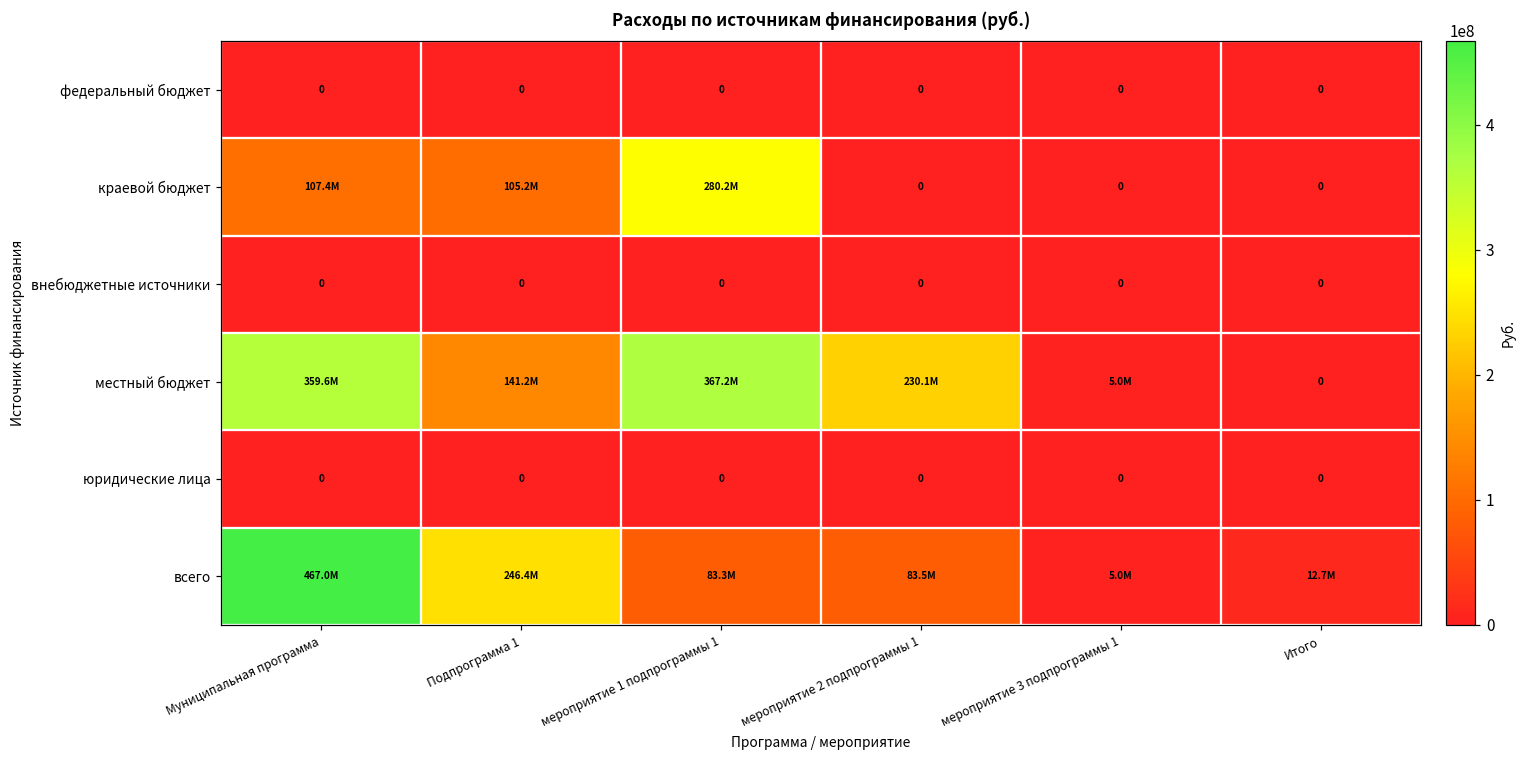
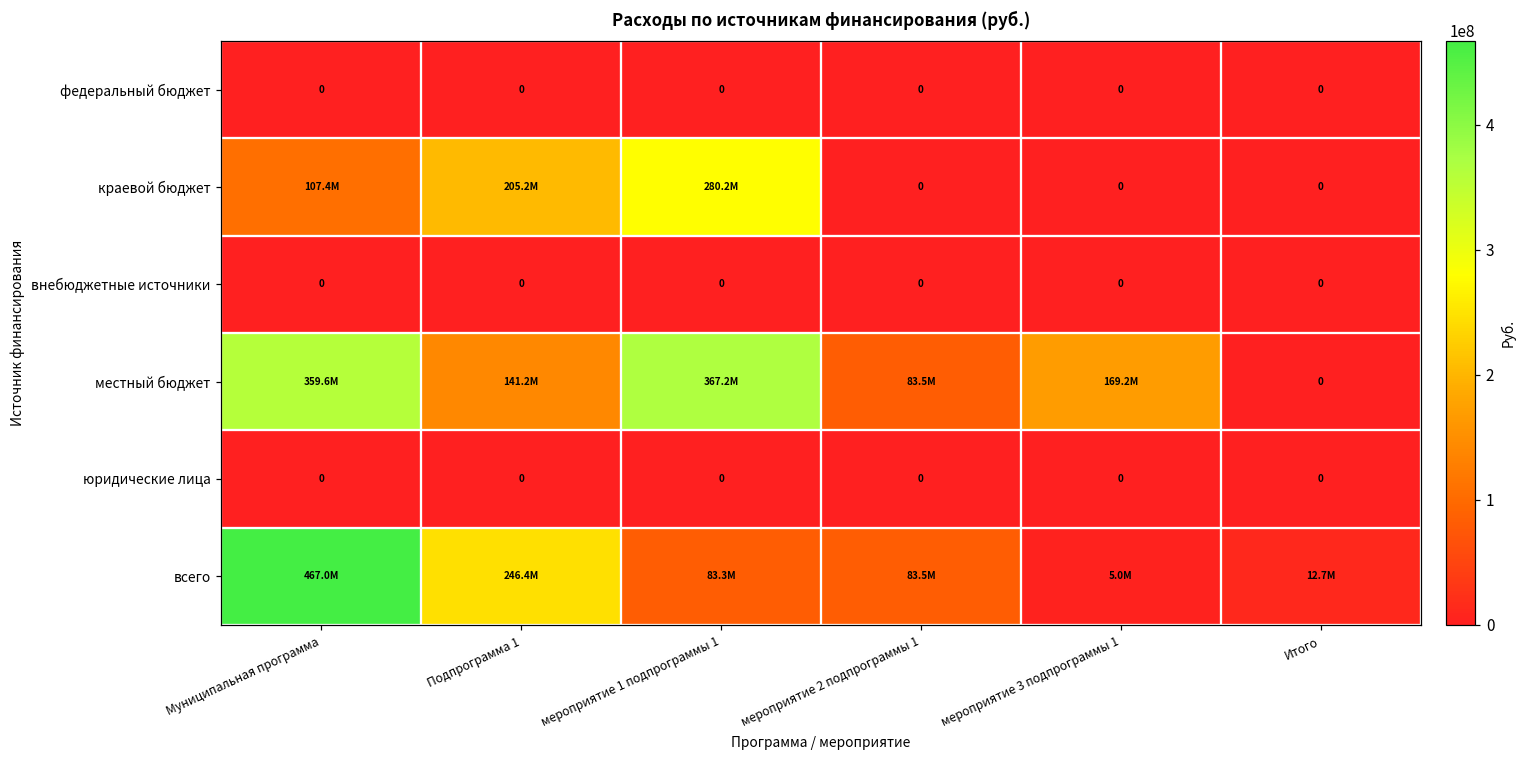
  {
    "федеральный бюджет": {
      "Муниципальная программа": "0",
      "Подпрограмма 1": "0",
      "мероприятие 1 подпрограммы 1": "0",
      "мероприятие 2 подпрограммы 1": "0",
      "мероприятие 3 подпрограммы 1": "0",
      "Итого": "0"
    },
    "краевой бюджет": {
      "Муниципальная программа": "107.4M",
-     "Подпрограмма 1": "105.2M",
+     "Подпрограмма 1": "205.2M",
      "мероприятие 1 подпрограммы 1": "280.2M",
      "мероприятие 2 подпрограммы 1": "0",
      "мероприятие 3 подпрограммы 1": "0",
      "Итого": "0"
    },
    "внебюджетные источники": {
      "Муниципальная программа": "0",
      "Подпрограмма 1": "0",
      "мероприятие 1 подпрограммы 1": "0",
      "мероприятие 2 подпрограммы 1": "0",
      "мероприятие 3 подпрограммы 1": "0",
      "Итого": "0"
    },
    "местный бюджет": {
      "Муниципальная программа": "359.6M",
      "Подпрограмма 1": "141.2M",
      "мероприятие 1 подпрограммы 1": "367.2M",
-     "мероприятие 2 подпрограммы 1": "230.1M",
-     "мероприятие 3 подпрограммы 1": "5.0M",
+     "мероприятие 2 подпрограммы 1": "83.5M",
+     "мероприятие 3 подпрограммы 1": "169.2M",
      "Итого": "0"
    },
    "юридические лица": {
      "Муниципальная программа": "0",
      "Подпрограмма 1": "0",
      "мероприятие 1 подпрограммы 1": "0",
      "мероприятие 2 подпрограммы 1": "0",
      "мероприятие 3 подпрограммы 1": "0",
      "Итого": "0"
    },
    "всего": {
      "Муниципальная программа": "467.0M",
      "Подпрограмма 1": "246.4M",
      "мероприятие 1 подпрограммы 1": "83.3M",
      "мероприятие 2 подпрограммы 1": "83.5M",
      "мероприятие 3 подпрограммы 1": "5.0M",
      "Итого": "12.7M"
    }
  }
